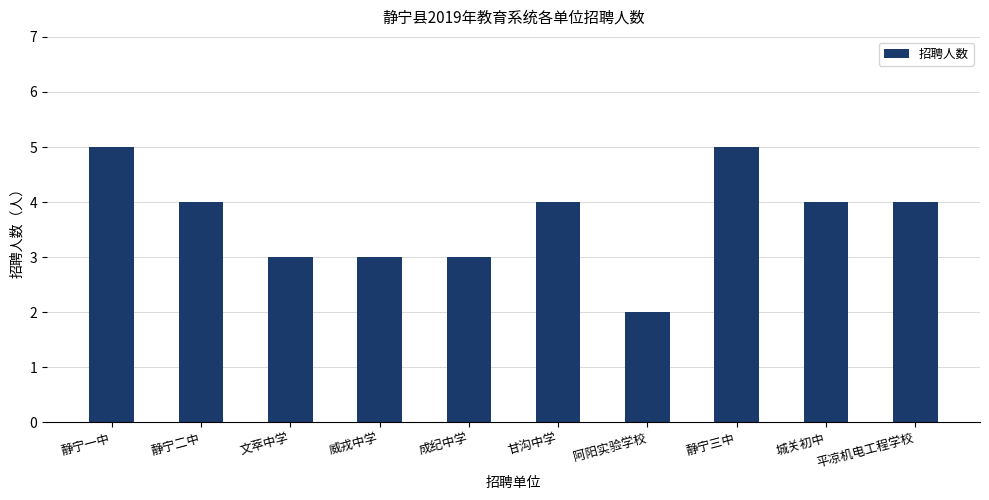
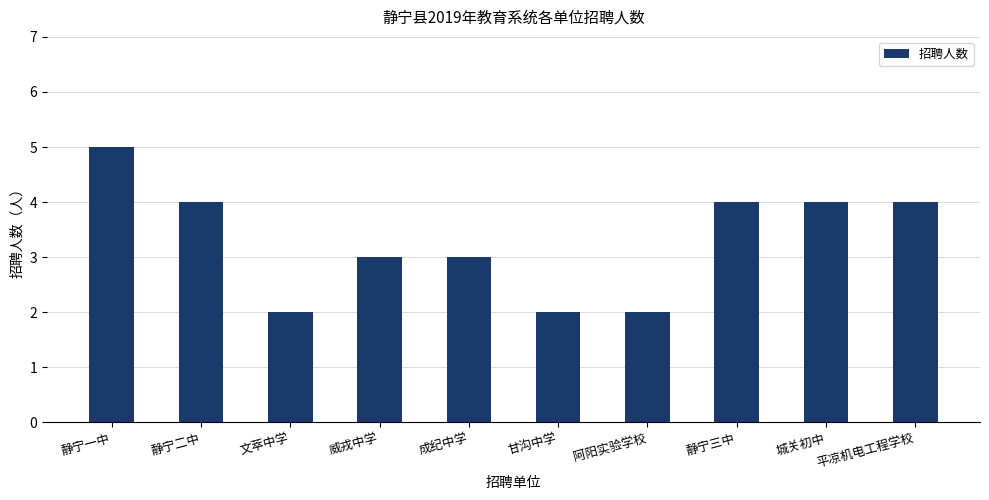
  {
    "静宁一中": 5,
    "静宁二中": 4,
-   "文萃中学": 3,
+   "文萃中学": 2,
    "威戎中学": 3,
    "成纪中学": 3,
-   "甘沟中学": 4,
+   "甘沟中学": 2,
    "阿阳实验学校": 2,
-   "静宁三中": 5,
+   "静宁三中": 4,
    "城关初中": 4,
    "平凉机电工程学校": 4
  }
